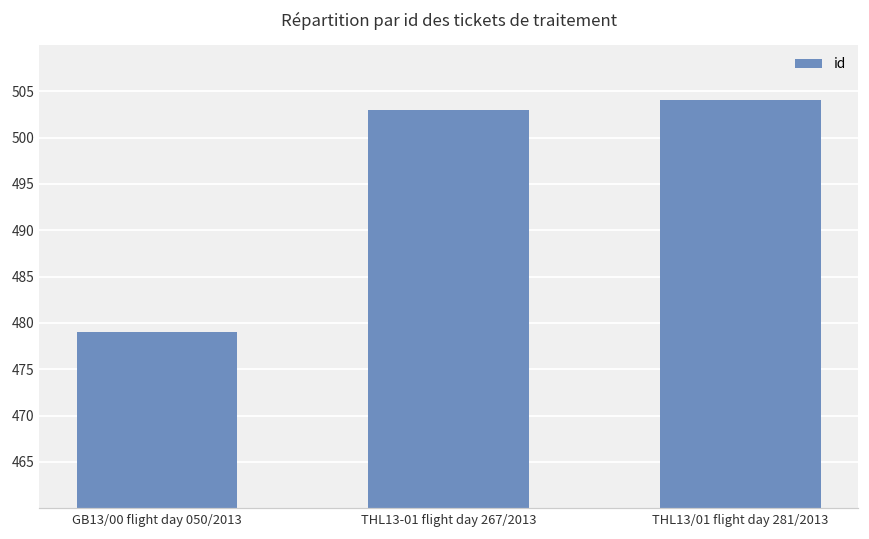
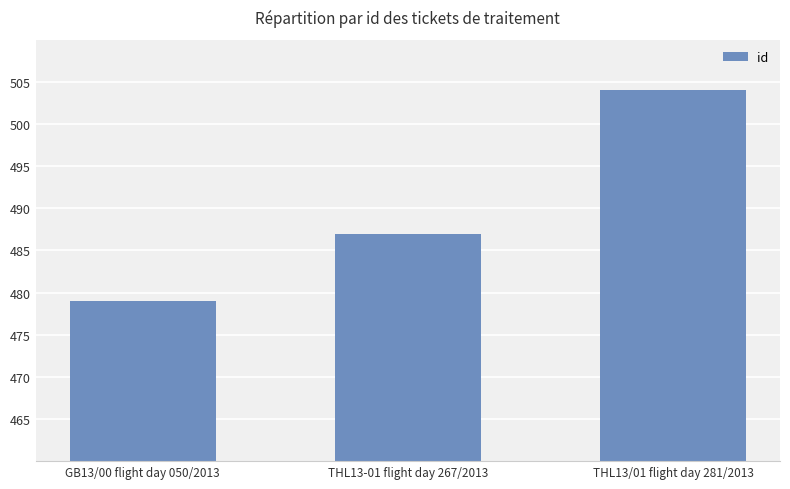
  {
    "GB13/00 flight day 050/2013": 479,
-   "THL13-01 flight day 267/2013": 503,
+   "THL13-01 flight day 267/2013": 487,
    "THL13/01 flight day 281/2013": 504
  }
